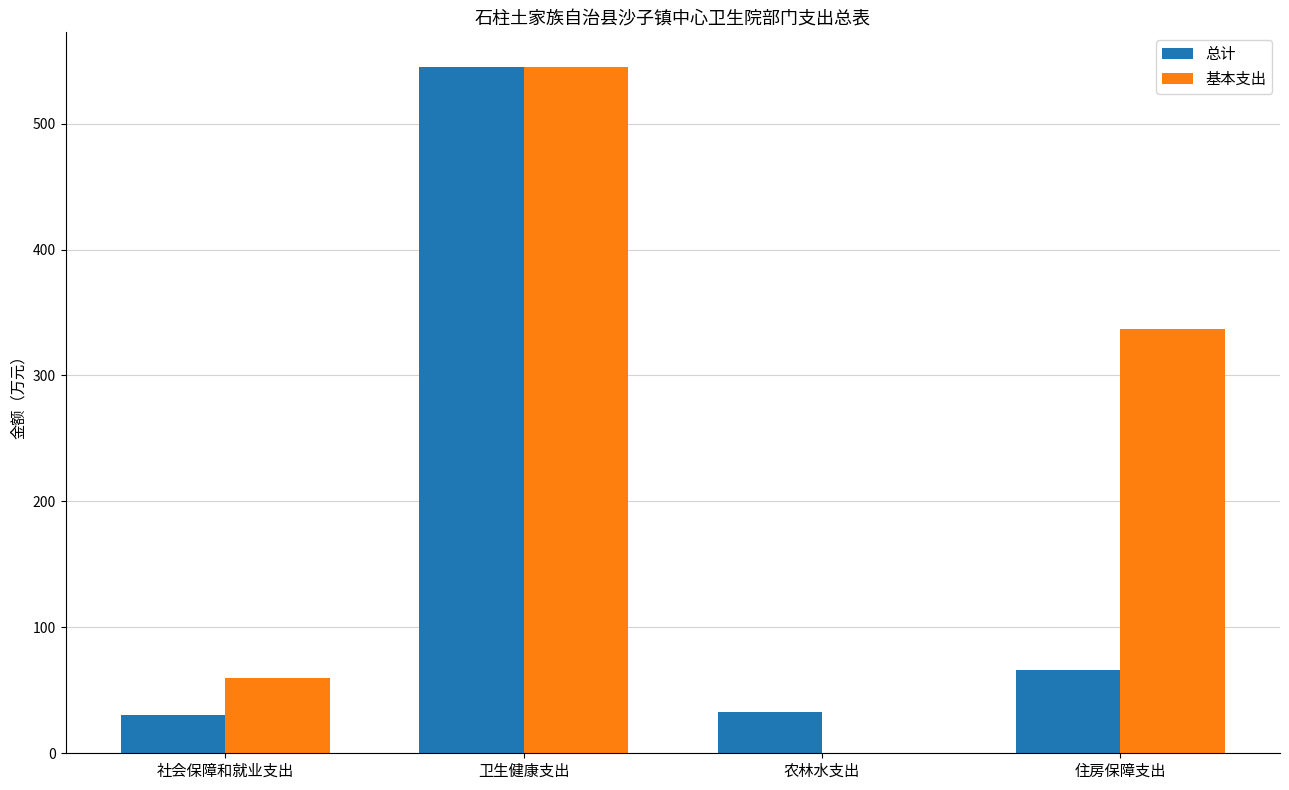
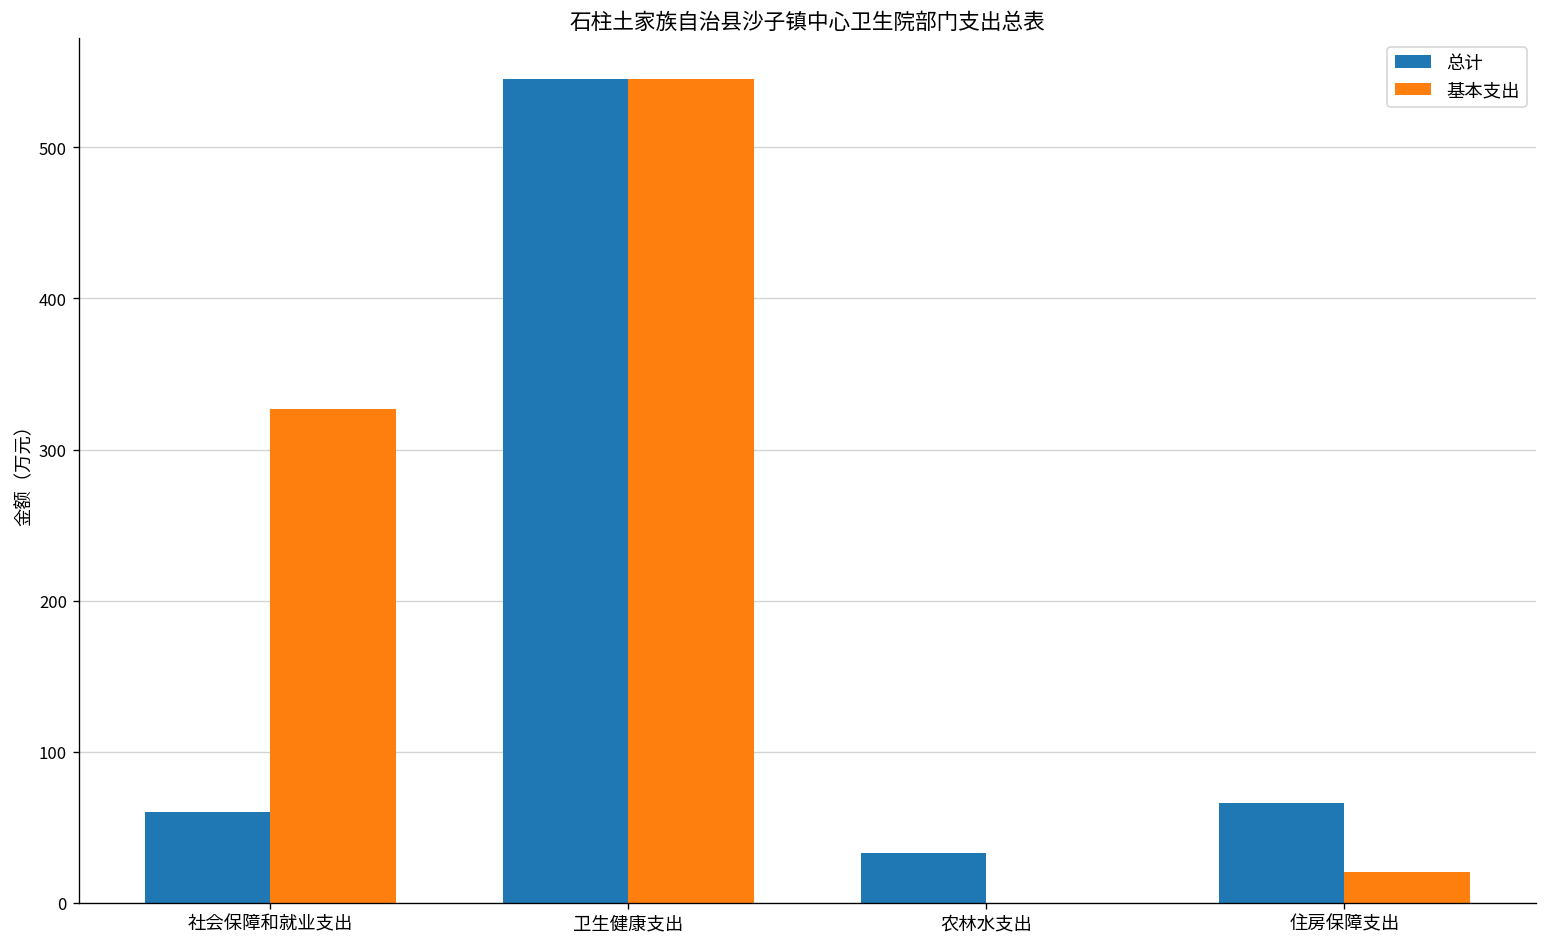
  {
    "总计": {
-     "社会保障和就业支出": 30,
+     "社会保障和就业支出": 60,
      "卫生健康支出": 545,
      "农林水支出": 33,
      "住房保障支出": 66
    },
    "基本支出": {
-     "社会保障和就业支出": 60,
+     "社会保障和就业支出": 327,
      "卫生健康支出": 545,
      "农林水支出": 0,
-     "住房保障支出": 337
+     "住房保障支出": 21
    }
  }
